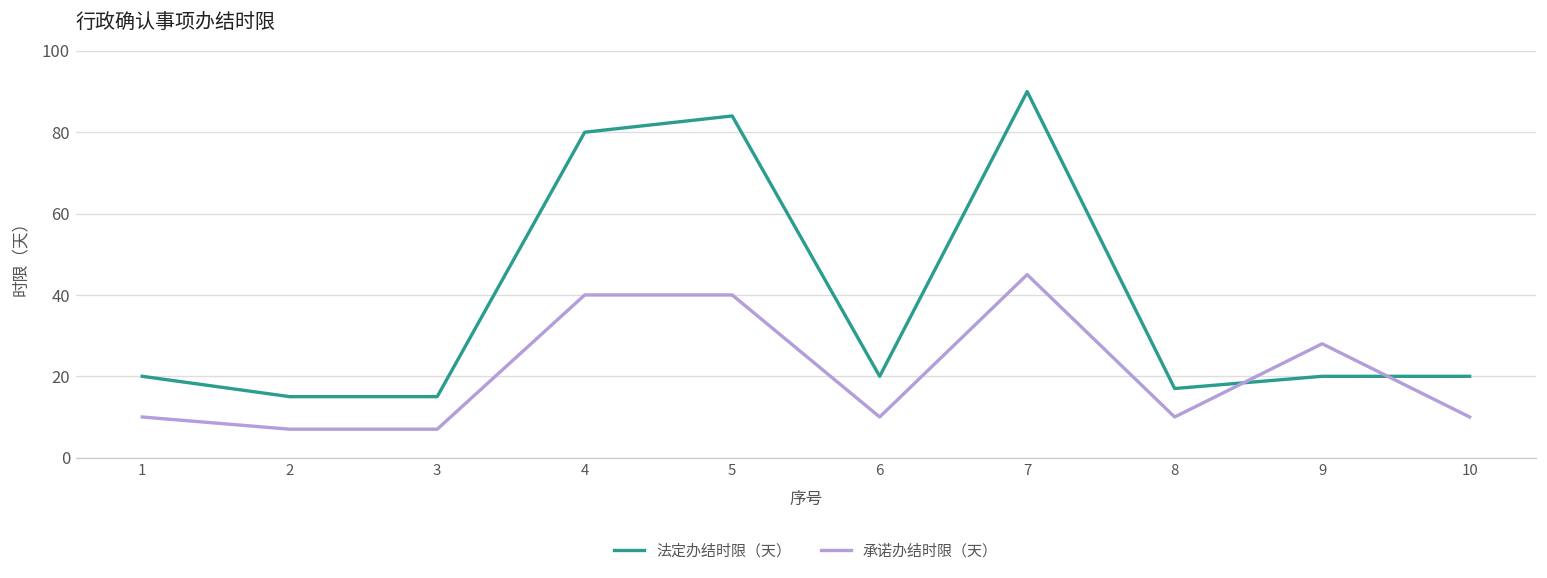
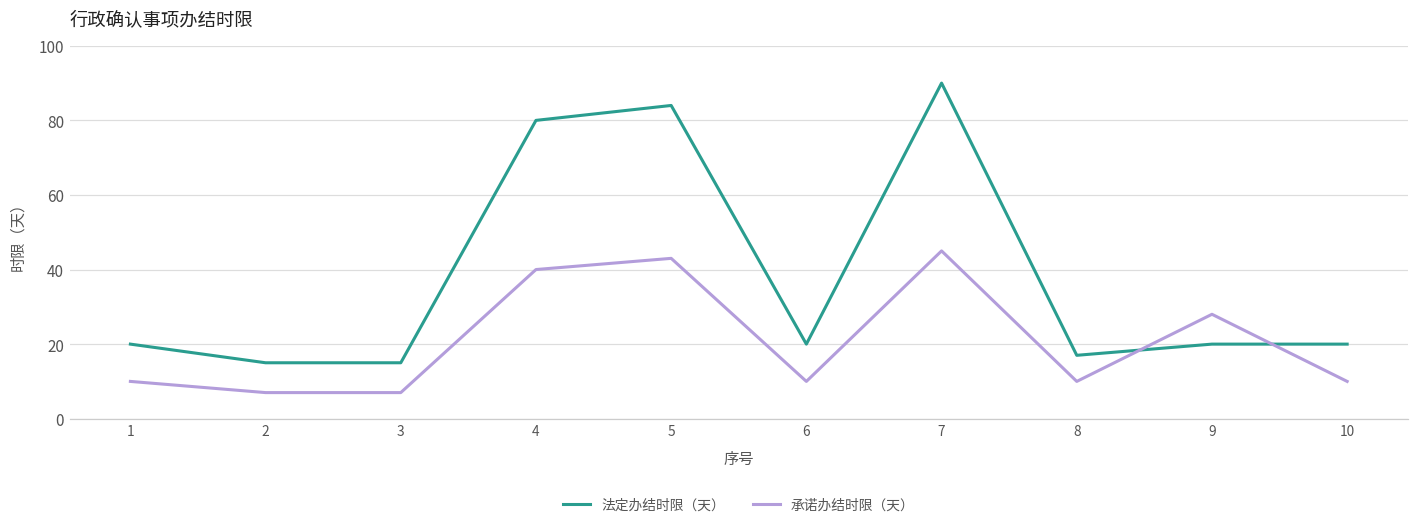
  {
    "法定办结时限（天）": {
      "1": 20,
      "2": 15,
      "3": 15,
      "4": 80,
      "5": 84,
      "6": 20,
      "7": 90,
      "8": 17,
      "9": 20,
      "10": 20
    },
    "承诺办结时限（天）": {
      "1": 10,
      "2": 7,
      "3": 7,
      "4": 40,
-     "5": 40,
+     "5": 43,
      "6": 10,
      "7": 45,
      "8": 10,
      "9": 28,
      "10": 10
    }
  }
